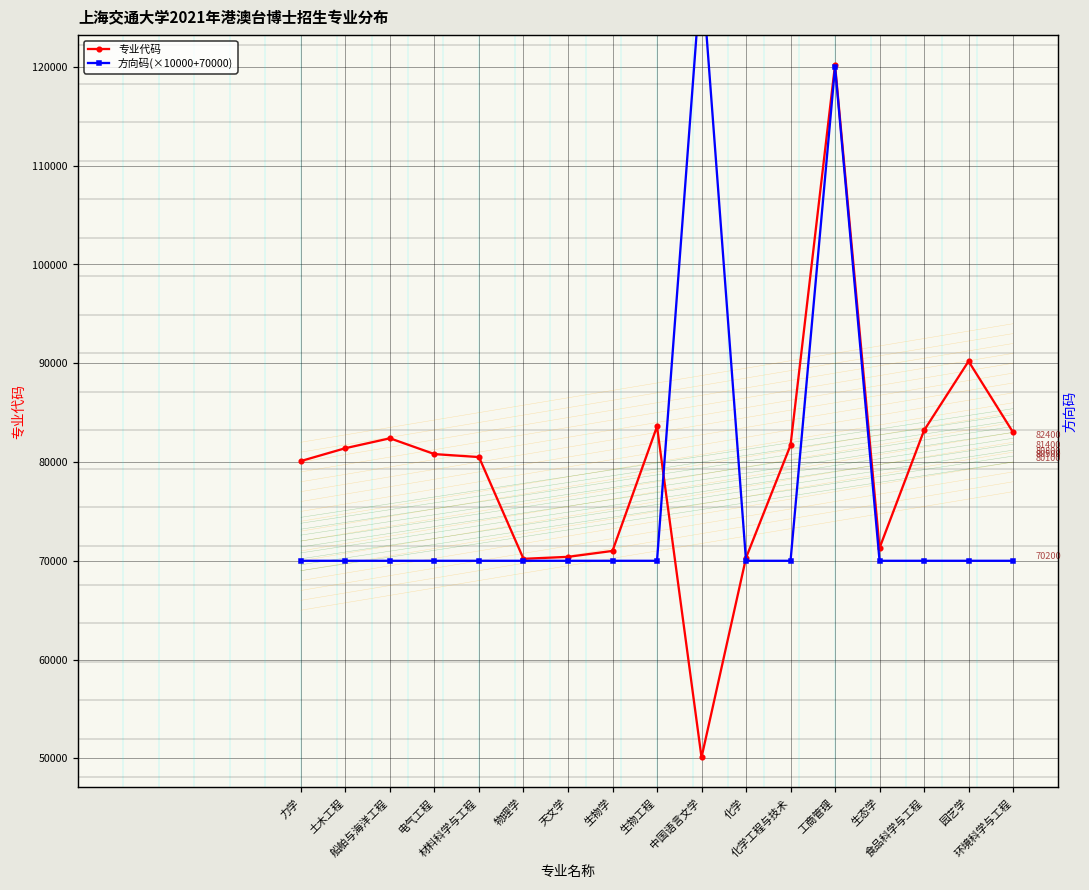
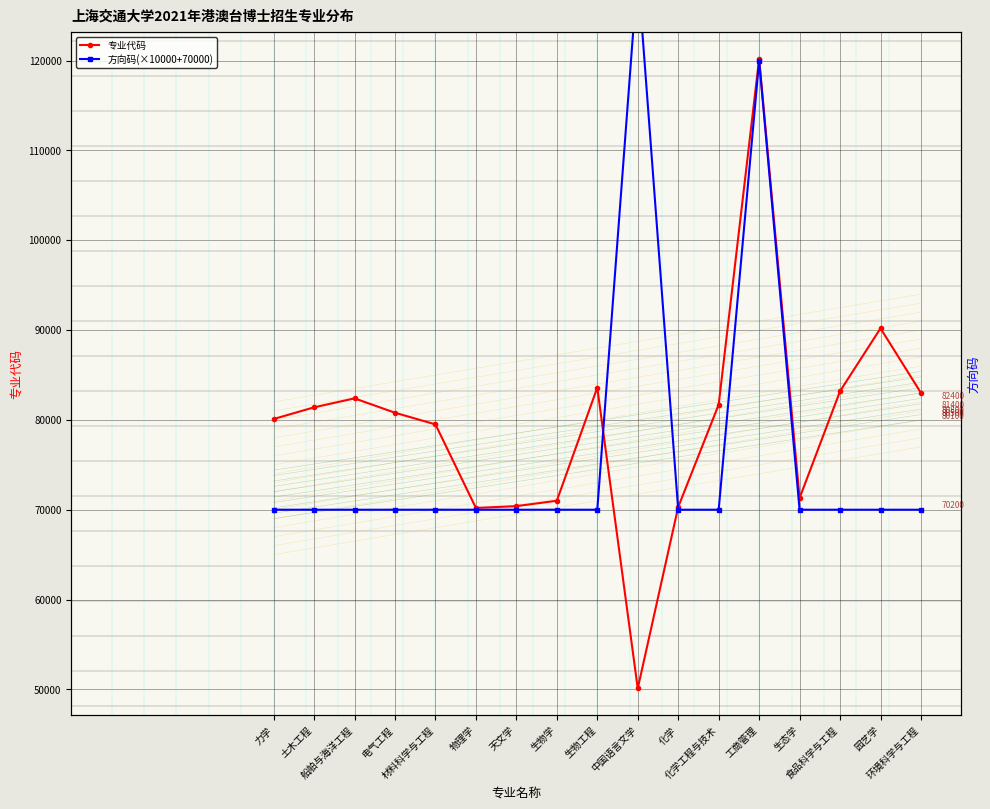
  {
    "专业代码": {
      "土木工程": 81000,
      "电气工程": 81000,
-     "材料科学与工程": 81000,
+     "材料科学与工程": 80000,
      "生物工程": 84000,
      "中国语言文学": 50000,
      "化学": 70000,
      "生态学": 71000
    },
    "方向码(×10000+70000)": {
      "船舶与海洋工程": 70000,
      "天文学": 70000,
      "生物工程": 70000,
      "化学": 70000,
      "化学工程与技术": 70000,
      "生态学": 70000,
      "食品科学与工程": 70000,
      "园艺学": 70000
    }
  }
